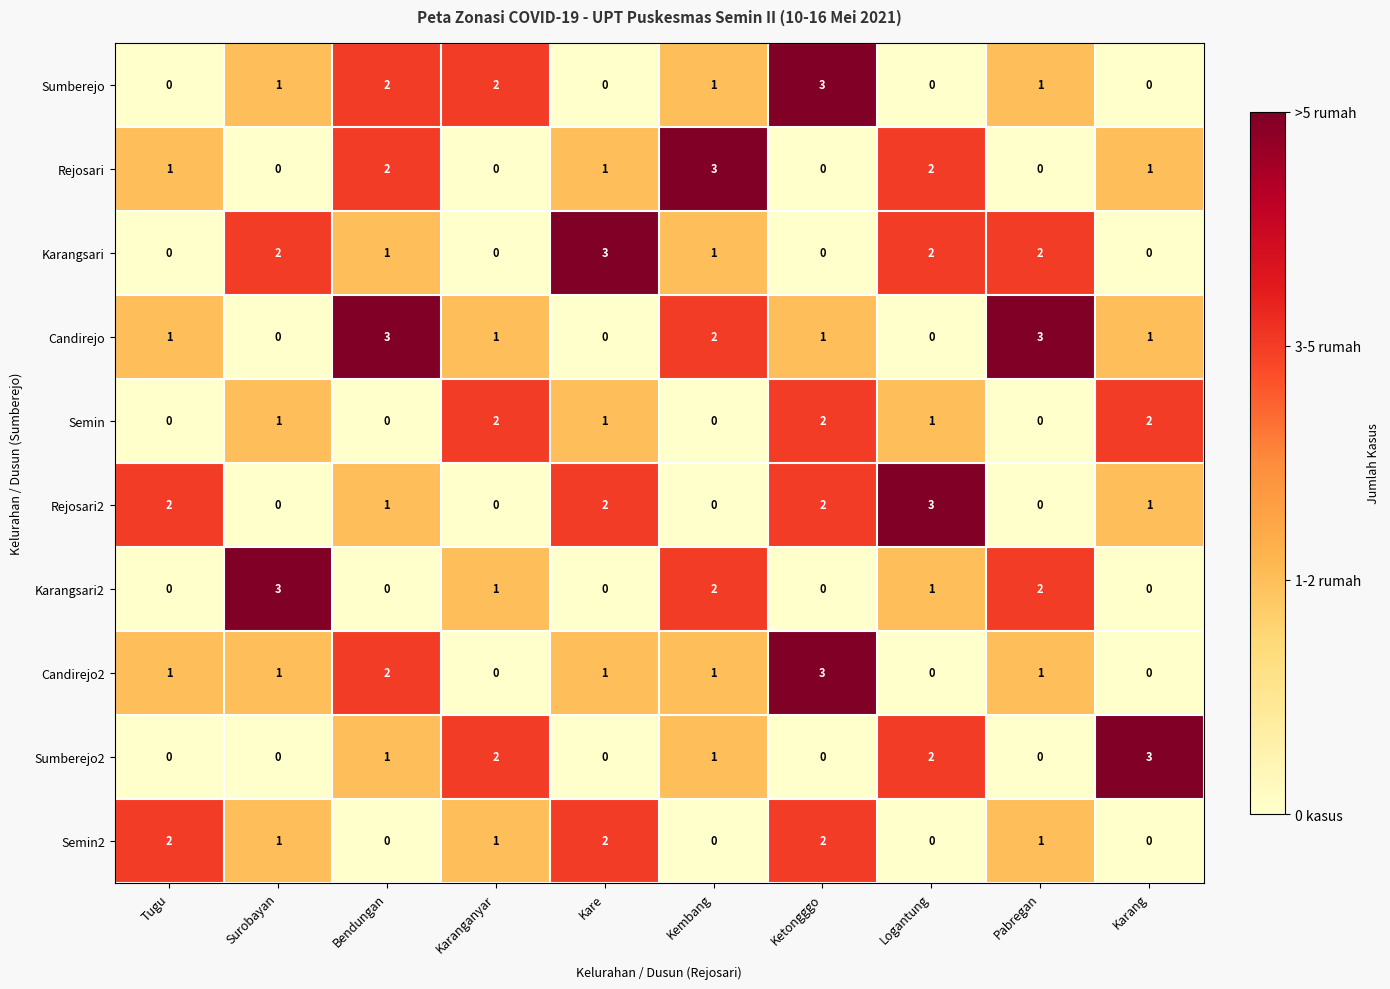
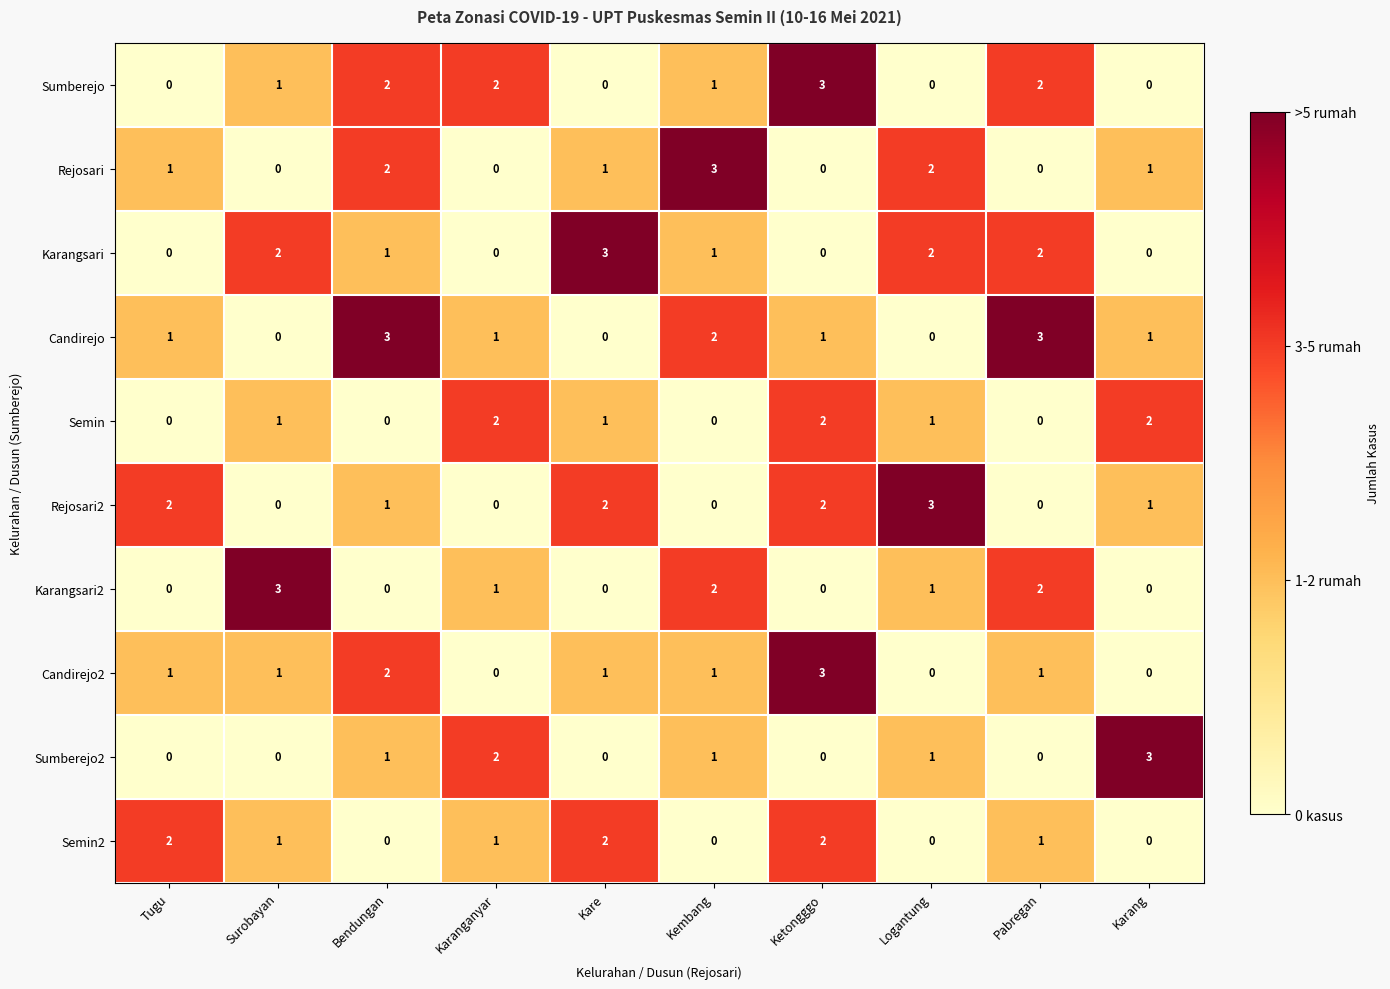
  {
    "Sumberejo": {
      "Tugu": 0,
      "Surobayan": 1,
      "Bendungan": 2,
      "Karanganyar": 2,
      "Kare": 0,
      "Kembang": 1,
      "Ketongggo": 3,
      "Logantung": 0,
-     "Pabregan": 1,
+     "Pabregan": 2,
      "Karang": 0
    },
    "Rejosari": {
      "Tugu": 1,
      "Surobayan": 0,
      "Bendungan": 2,
      "Karanganyar": 0,
      "Kare": 1,
      "Kembang": 3,
      "Ketongggo": 0,
      "Logantung": 2,
      "Pabregan": 0,
      "Karang": 1
    },
    "Karangsari": {
      "Tugu": 0,
      "Surobayan": 2,
      "Bendungan": 1,
      "Karanganyar": 0,
      "Kare": 3,
      "Kembang": 1,
      "Ketongggo": 0,
      "Logantung": 2,
      "Pabregan": 2,
      "Karang": 0
    },
    "Candirejo": {
      "Tugu": 1,
      "Surobayan": 0,
      "Bendungan": 3,
      "Karanganyar": 1,
      "Kare": 0,
      "Kembang": 2,
      "Ketongggo": 1,
      "Logantung": 0,
      "Pabregan": 3,
      "Karang": 1
    },
    "Semin": {
      "Tugu": 0,
      "Surobayan": 1,
      "Bendungan": 0,
      "Karanganyar": 2,
      "Kare": 1,
      "Kembang": 0,
      "Ketongggo": 2,
      "Logantung": 1,
      "Pabregan": 0,
      "Karang": 2
    },
    "Rejosari2": {
      "Tugu": 2,
      "Surobayan": 0,
      "Bendungan": 1,
      "Karanganyar": 0,
      "Kare": 2,
      "Kembang": 0,
      "Ketongggo": 2,
      "Logantung": 3,
      "Pabregan": 0,
      "Karang": 1
    },
    "Karangsari2": {
      "Tugu": 0,
      "Surobayan": 3,
      "Bendungan": 0,
      "Karanganyar": 1,
      "Kare": 0,
      "Kembang": 2,
      "Ketongggo": 0,
      "Logantung": 1,
      "Pabregan": 2,
      "Karang": 0
    },
    "Candirejo2": {
      "Tugu": 1,
      "Surobayan": 1,
      "Bendungan": 2,
      "Karanganyar": 0,
      "Kare": 1,
      "Kembang": 1,
      "Ketongggo": 3,
      "Logantung": 0,
      "Pabregan": 1,
      "Karang": 0
    },
    "Sumberejo2": {
      "Tugu": 0,
      "Surobayan": 0,
      "Bendungan": 1,
      "Karanganyar": 2,
      "Kare": 0,
      "Kembang": 1,
      "Ketongggo": 0,
-     "Logantung": 2,
+     "Logantung": 1,
      "Pabregan": 0,
      "Karang": 3
    },
    "Semin2": {
      "Tugu": 2,
      "Surobayan": 1,
      "Bendungan": 0,
      "Karanganyar": 1,
      "Kare": 2,
      "Kembang": 0,
      "Ketongggo": 2,
      "Logantung": 0,
      "Pabregan": 1,
      "Karang": 0
    }
  }
